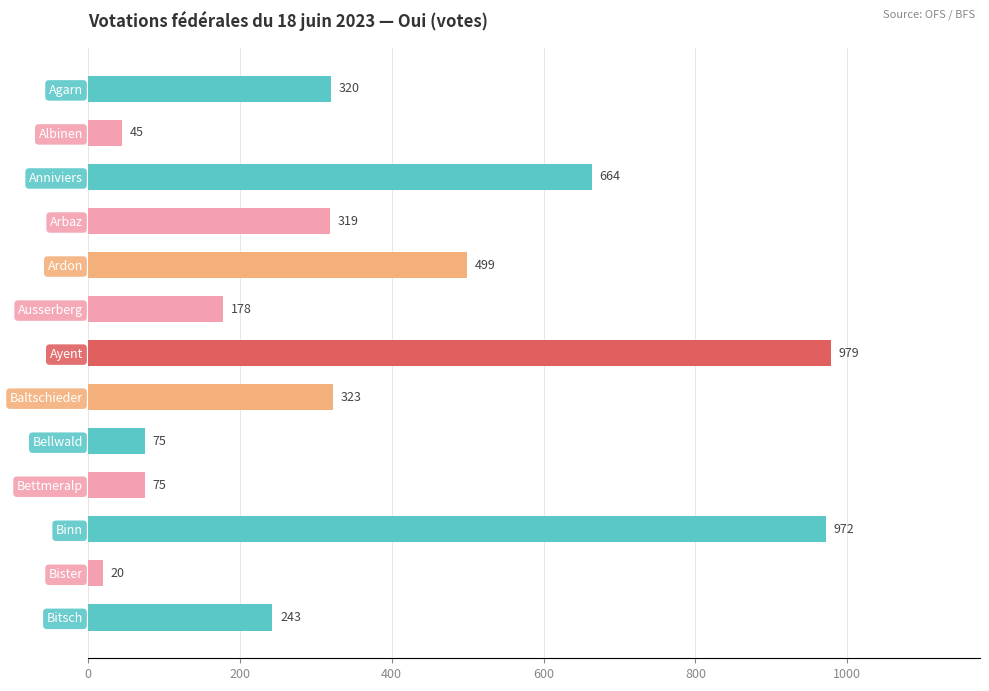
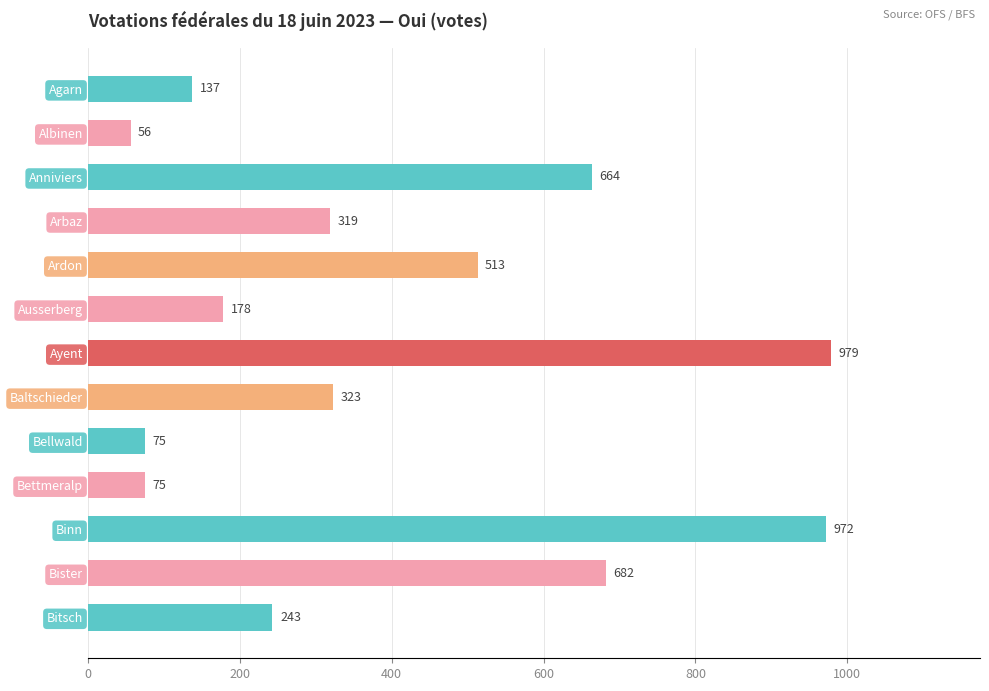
  {
-   "Agarn": 320,
-   "Albinen": 45,
+   "Agarn": 137,
+   "Albinen": 56,
    "Anniviers": 664,
    "Arbaz": 319,
-   "Ardon": 499,
+   "Ardon": 513,
    "Ausserberg": 178,
    "Ayent": 979,
    "Baltschieder": 323,
    "Bellwald": 75,
    "Bettmeralp": 75,
    "Binn": 972,
-   "Bister": 20,
+   "Bister": 682,
    "Bitsch": 243
  }
